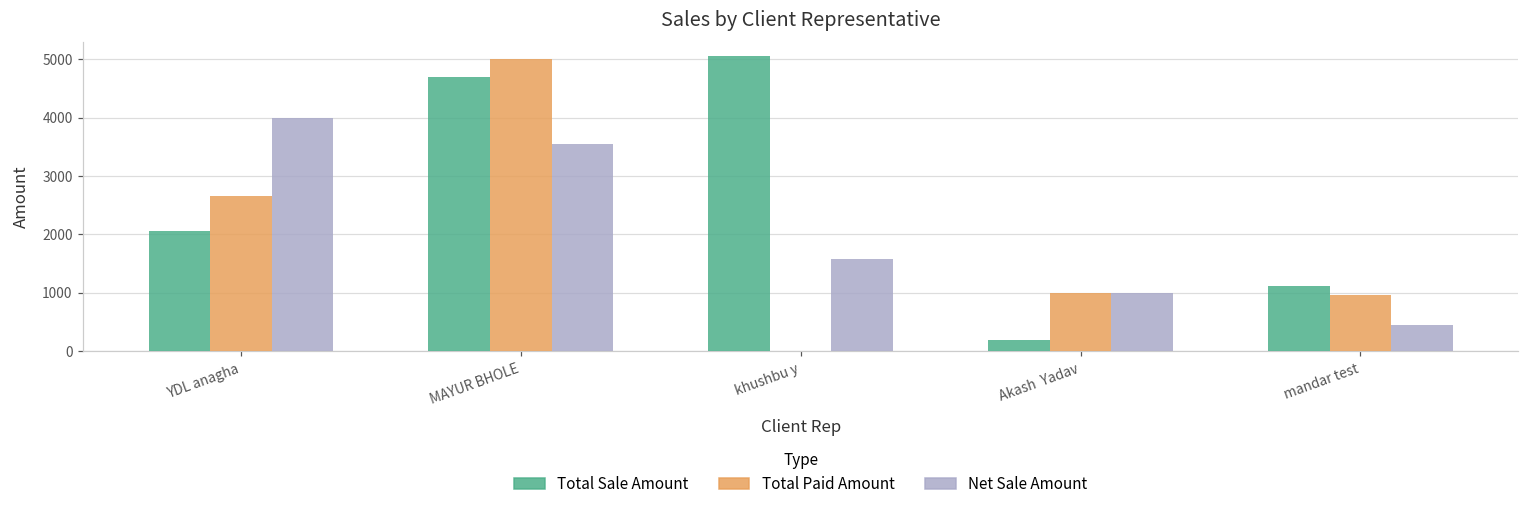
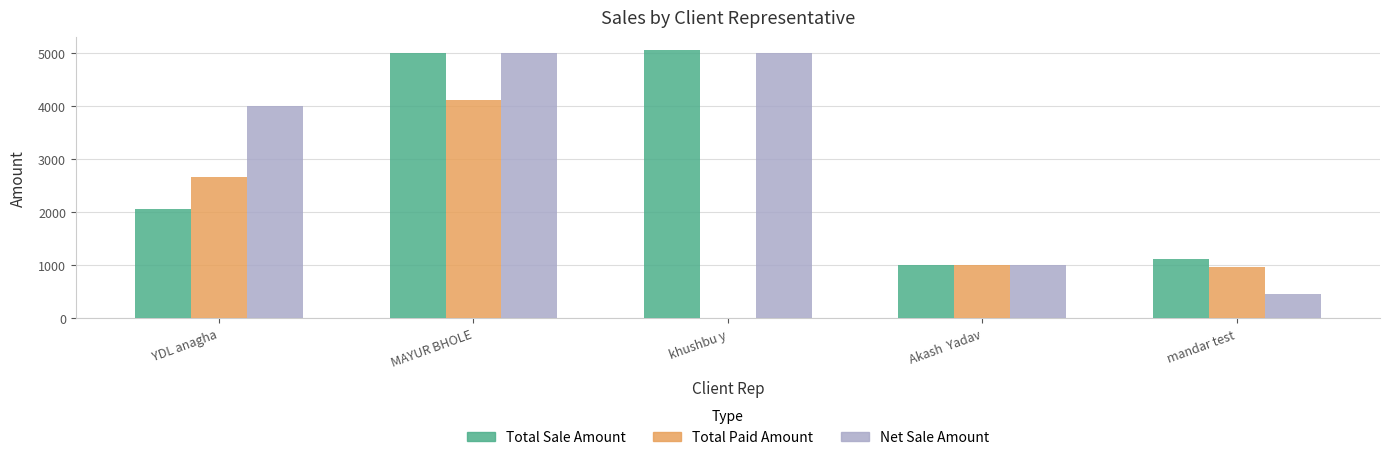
  {
    "Total Sale Amount": {
      "YDL anagha": 2100,
-     "MAYUR BHOLE": 4700,
+     "MAYUR BHOLE": 5000,
      "khushbu y": 5100,
-     "Akash Yadav": 200,
+     "Akash Yadav": 1000,
      "mandar test": 1100
    },
    "Total Paid Amount": {
      "YDL anagha": 2700,
-     "MAYUR BHOLE": 5000,
+     "MAYUR BHOLE": 4100,
      "khushbu y": 0,
      "Akash Yadav": 1000,
      "mandar test": 1000
    },
    "Net Sale Amount": {
      "YDL anagha": 4000,
-     "MAYUR BHOLE": 3500,
-     "khushbu y": 1600,
+     "MAYUR BHOLE": 5000,
+     "khushbu y": 5000,
      "Akash Yadav": 1000,
      "mandar test": 500
    }
  }
